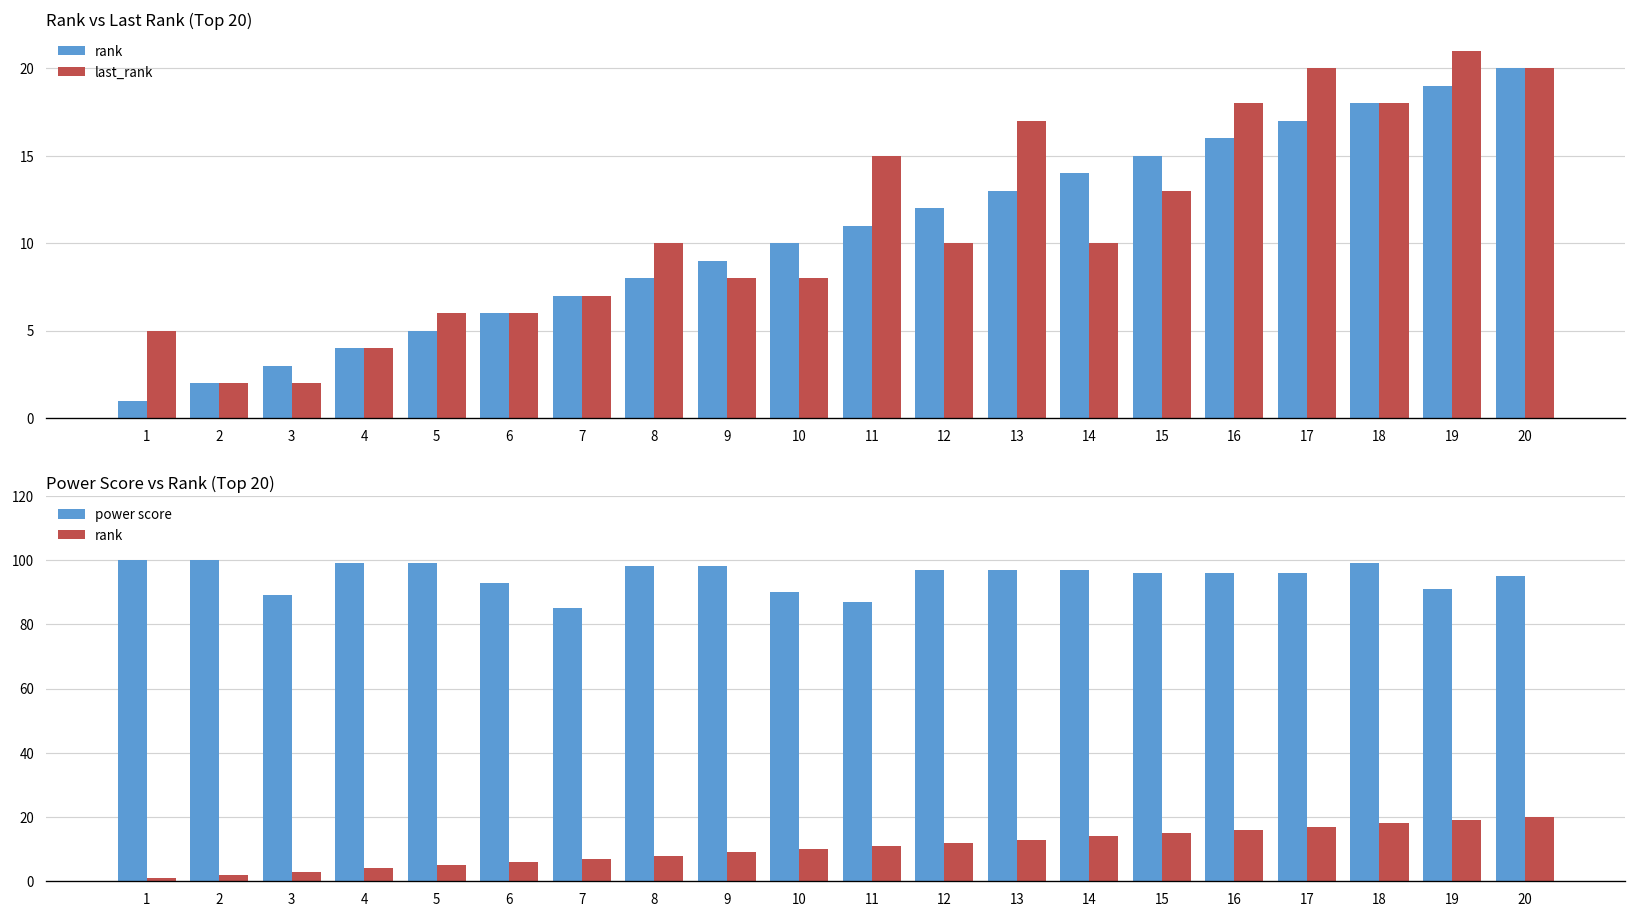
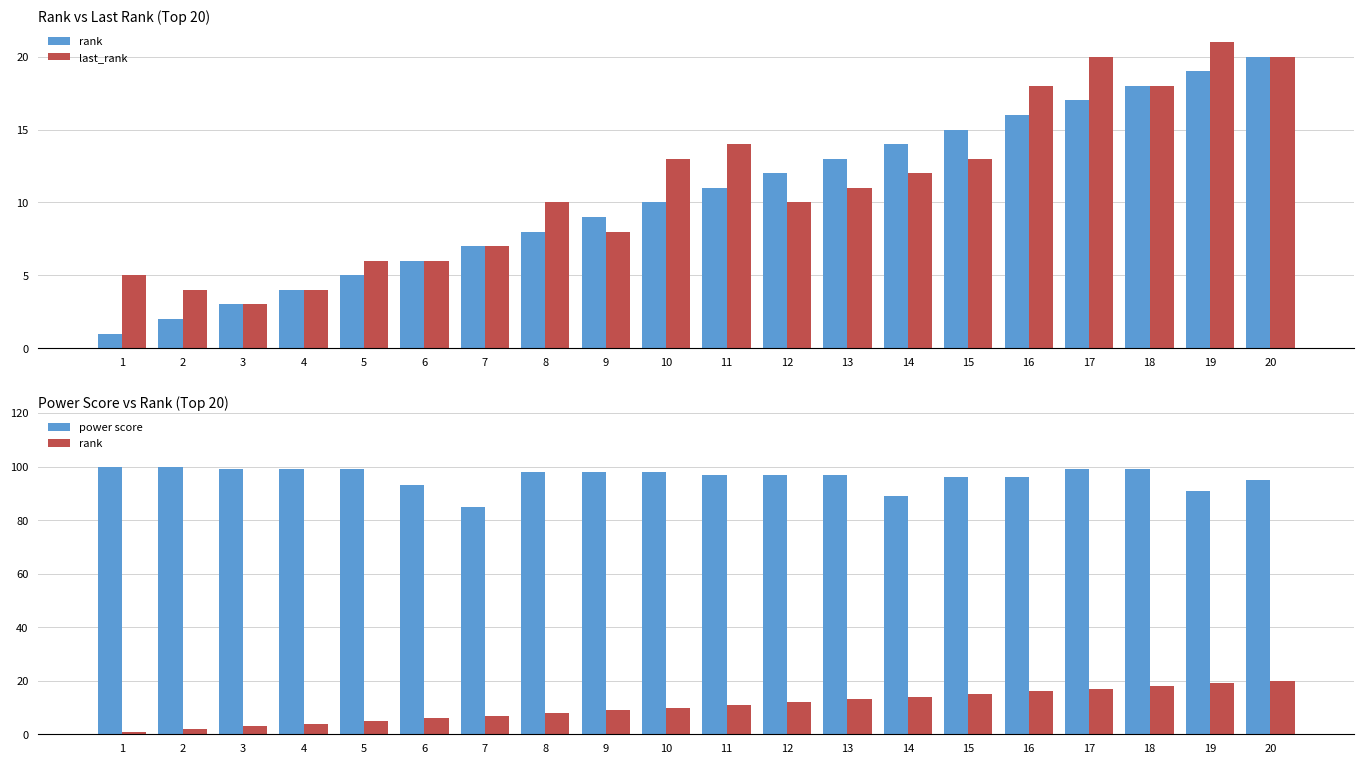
  {
    "Rank vs Last Rank (Top 20)": {
      "last_rank": {
        "1": 5,
-       "2": 2,
-       "3": 2,
+       "2": 4,
+       "3": 3,
        "4": 4,
        "5": 6,
        "6": 6,
        "7": 7,
        "8": 10,
        "9": 8,
-       "10": 8,
-       "11": 15,
+       "10": 13,
+       "11": 14,
        "12": 10,
-       "13": 17,
-       "14": 10,
+       "13": 11,
+       "14": 12,
        "15": 13,
        "16": 18,
        "17": 20,
        "18": 18,
        "19": 21,
        "20": 20
      }
    },
    "Power Score vs Rank (Top 20)": {
      "power score": {
        "1": 100,
        "2": 100,
-       "3": 89,
+       "3": 99,
        "4": 99,
        "5": 99,
        "6": 93,
        "7": 85,
        "8": 98,
        "9": 98,
-       "10": 90,
-       "11": 87,
+       "10": 98,
+       "11": 97,
        "12": 97,
        "13": 97,
-       "14": 97,
+       "14": 89,
        "15": 96,
        "16": 96,
-       "17": 96,
+       "17": 99,
        "18": 99,
        "19": 91,
        "20": 95
      },
      "rank": {
        "1": 1,
        "2": 2,
        "3": 3,
        "4": 4,
        "5": 5,
        "6": 6,
        "7": 7,
        "8": 8,
        "9": 9,
        "10": 10,
        "11": 11,
        "12": 12,
        "13": 13,
        "14": 14,
        "15": 15,
        "16": 16,
        "17": 17,
        "18": 18,
        "19": 19,
        "20": 20
      }
    }
  }
